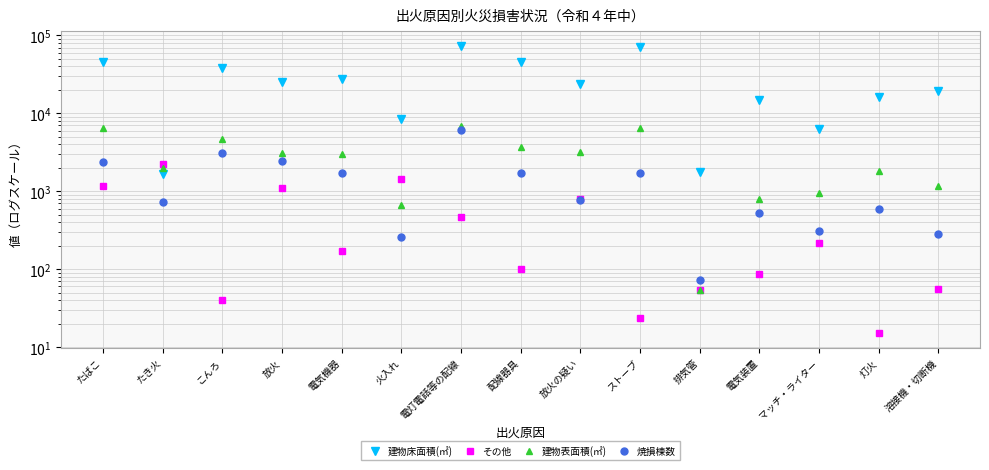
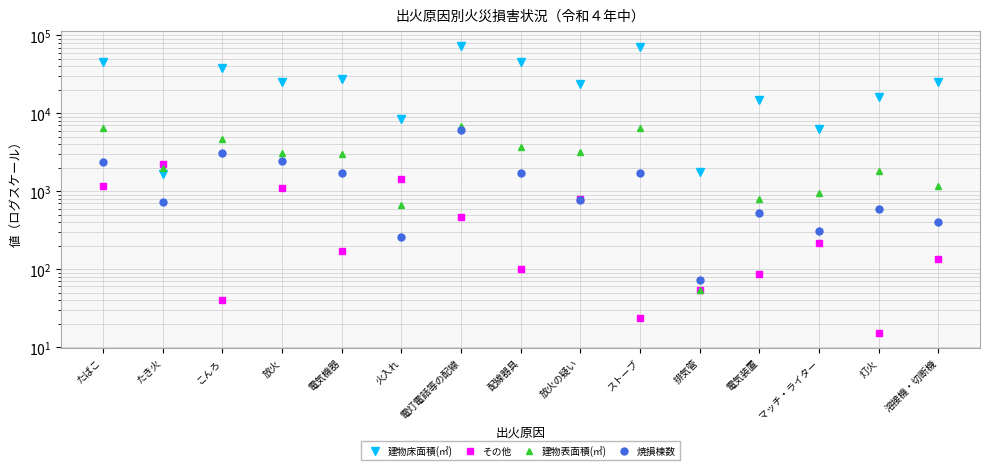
  {
    "建物床面積(㎡)": {
      "たばこ": 50000,
      "たき火": 1700,
      "こんろ": 40000,
      "放火": 25000,
      "電気機器": 28000,
      "火入れ": 8000,
      "電灯電話等の配線": 70000,
      "配線器具": 50000,
      "放火の疑い": 24000,
      "ストーブ": 70000,
      "排気管": 1700,
      "電気装置": 15000,
      "マッチ・ライター": 6000,
      "灯火": 16000,
-     "溶接機・切断機": 19000
+     "溶接機・切断機": 25000
    },
    "その他": {
      "たばこ": 1200,
      "たき火": 2200,
      "こんろ": 40,
      "放火": 1100,
      "電気機器": 170,
      "火入れ": 1500,
      "電灯電話等の配線": 500,
      "配線器具": 100,
      "ストーブ": 24,
      "電気装置": 90,
      "マッチ・ライター": 220,
      "灯火": 15,
-     "溶接機・切断機": 60
+     "溶接機・切断機": 140
    },
    "建物表面積(㎡)": {
      "たばこ": 6000,
      "たき火": 2000,
      "こんろ": 5000,
      "放火": 3100,
      "電気機器": 3000,
      "火入れ": 700,
      "電灯電話等の配線": 7000,
      "配線器具": 4000,
      "放火の疑い": 3200,
      "ストーブ": 6000,
      "電気装置": 800,
      "マッチ・ライター": 900,
      "灯火": 1800,
      "溶接機・切断機": 1200
    },
    "焼損棟数": {
      "たばこ": 2400,
      "たき火": 700,
      "こんろ": 3100,
      "放火": 2400,
      "電気機器": 1700,
      "火入れ": 260,
      "電灯電話等の配線": 6000,
      "配線器具": 1700,
      "ストーブ": 1700,
      "排気管": 70,
      "電気装置": 500,
      "マッチ・ライター": 310,
      "灯火": 600,
-     "溶接機・切断機": 280
+     "溶接機・切断機": 400
    }
  }
